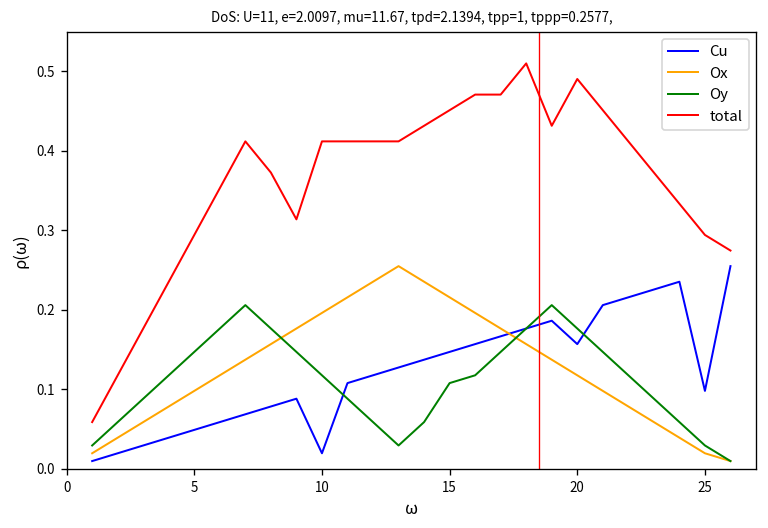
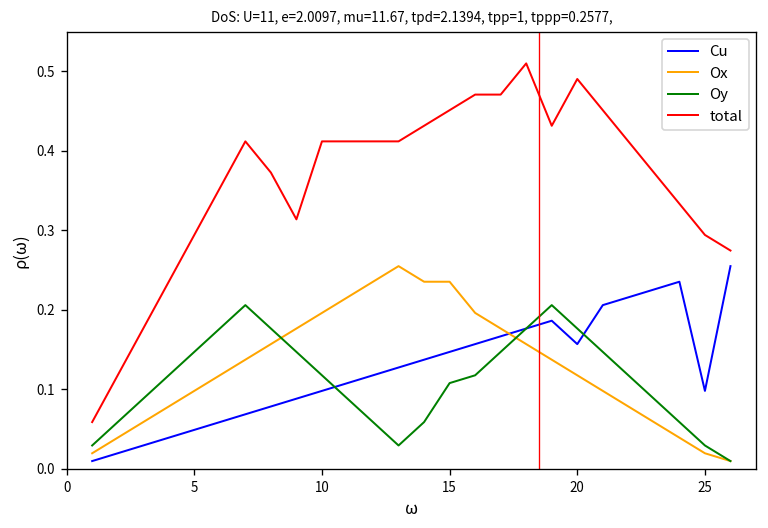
  {
    "Cu": {
      "5": 0.05,
-     "10": 0.02,
+     "10": 0.10,
      "15": 0.15,
      "20": 0.16,
      "25": 0.10
    },
    "Ox": {
      "5": 0.10,
      "10": 0.20,
-     "15": 0.22,
+     "15": 0.24,
      "20": 0.12,
      "25": 0.02
    },
    "Oy": {
      "5": 0.15,
      "10": 0.12,
      "15": 0.11,
      "20": 0.18,
      "25": 0.03
    },
    "total": {
      "5": 0.29,
      "10": 0.41,
      "15": 0.45,
      "20": 0.49,
      "25": 0.29
    }
  }
